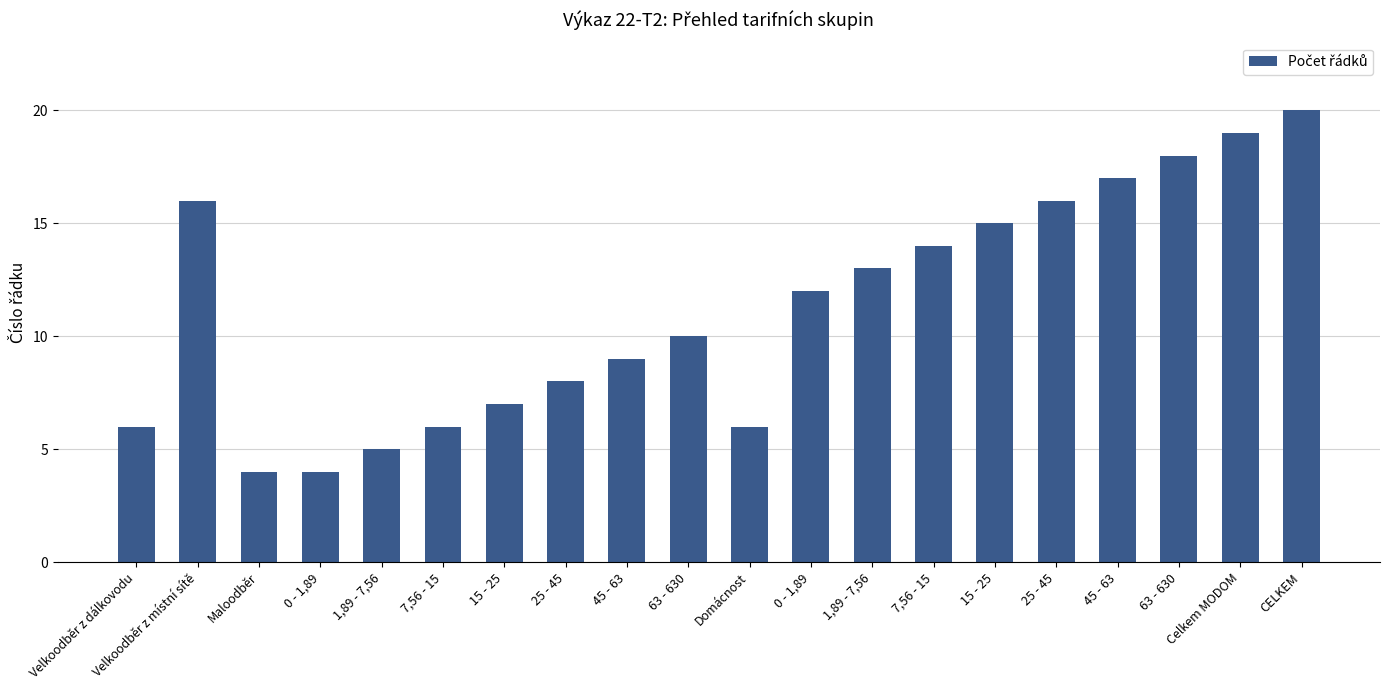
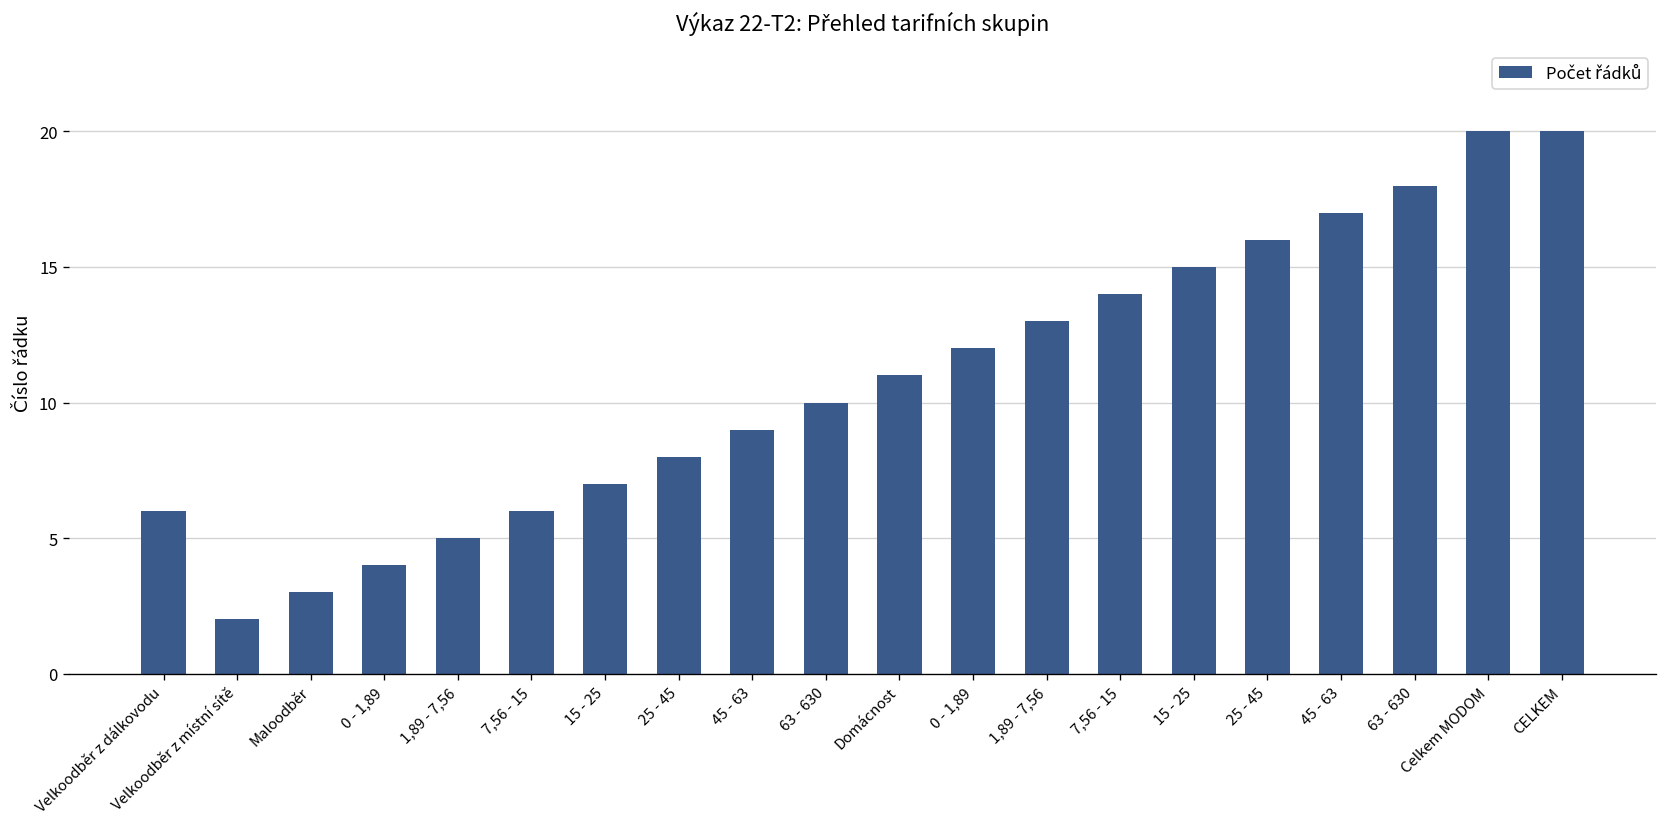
  {
    "Velkoodběr z dálkovodu": 6,
-   "Velkoodběr z místní sítě": 16,
-   "Maloodběr": 4,
-   "Domácnost": 6,
-   "Celkem MODOM": 19,
+   "Velkoodběr z místní sítě": 2,
+   "Maloodběr": 3,
+   "Domácnost": 11,
+   "Celkem MODOM": 20,
    "CELKEM": 20
  }
